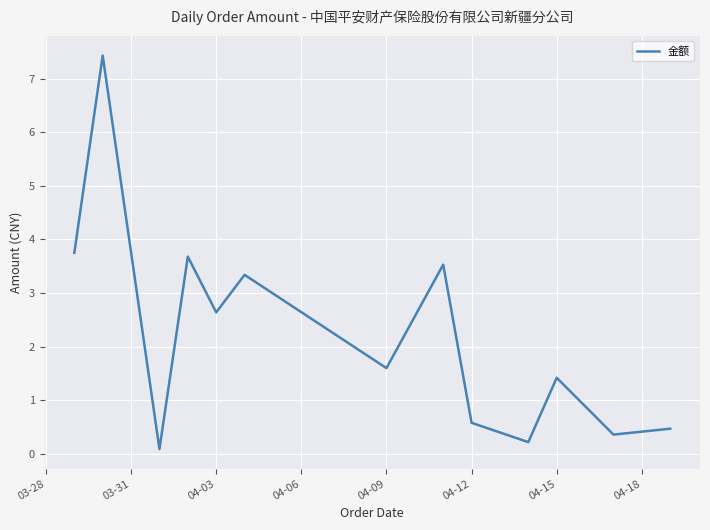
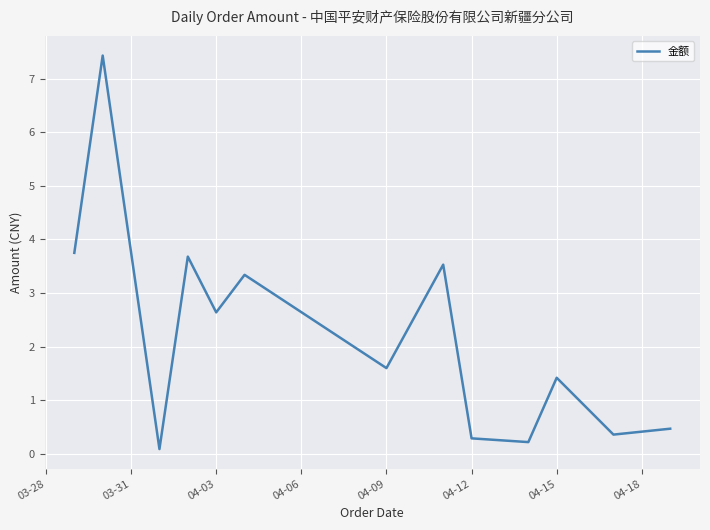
  {
    "04-03": 2.6,
    "04-09": 1.6,
-   "04-12": 0.6,
+   "04-12": 0.3,
    "04-15": 1.4
  }
